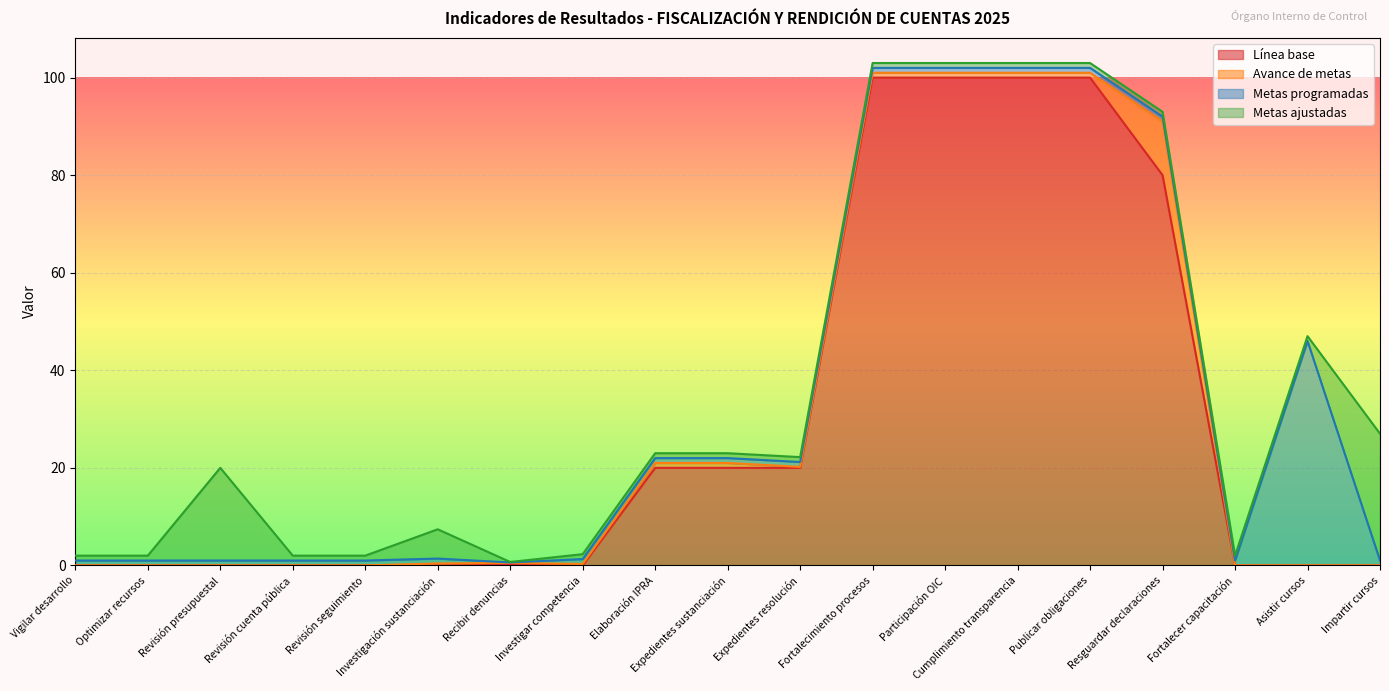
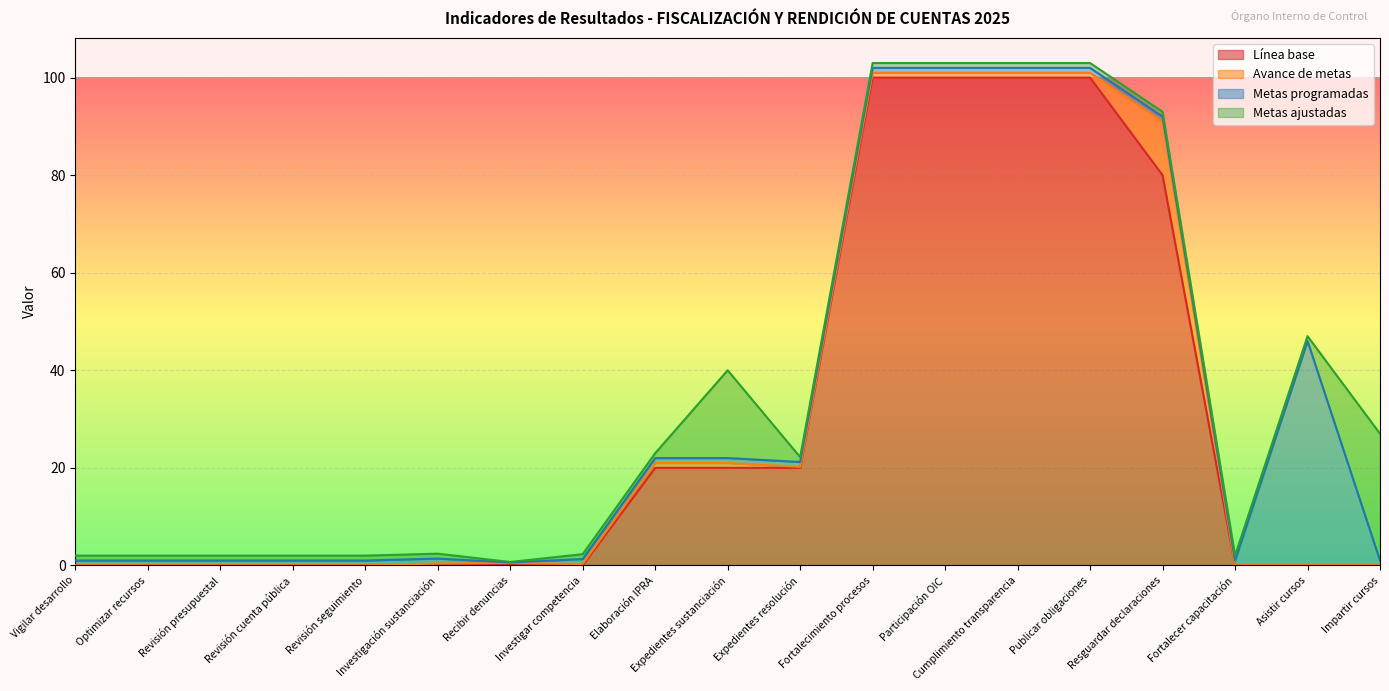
  {
    "Línea base": {
      "Elaboración IPRA": 20,
      "Expedientes sustanciación": 20,
      "Fortalecimiento procesos": 100,
      "Participación OIC": 100,
      "Cumplimiento transparencia": 100,
      "Publicar obligaciones": 100,
      "Resguardar declaraciones": 80
    },
    "Avance de metas": {
      "Elaboración IPRA": 1,
      "Expedientes sustanciación": 1,
      "Fortalecimiento procesos": 1,
      "Participación OIC": 1,
      "Cumplimiento transparencia": 1,
      "Publicar obligaciones": 1,
      "Resguardar declaraciones": 11
    },
    "Metas programadas": {
      "Vigilar desarrollo": 1,
      "Optimizar recursos": 1,
      "Revisión presupuestal": 1,
      "Revisión cuenta pública": 1,
      "Revisión seguimiento": 1,
      "Investigación sustanciación": 1,
      "Investigar competencia": 1,
      "Elaboración IPRA": 1,
      "Expedientes sustanciación": 1,
      "Expedientes resolución": 1,
      "Fortalecimiento procesos": 1,
      "Participación OIC": 1,
      "Cumplimiento transparencia": 1,
      "Publicar obligaciones": 1,
      "Resguardar declaraciones": 1,
      "Fortalecer capacitación": 1,
      "Asistir cursos": 46,
      "Impartir cursos": 1
    },
    "Metas ajustadas": {
      "Vigilar desarrollo": 1,
      "Optimizar recursos": 1,
-     "Revisión presupuestal": 19,
+     "Revisión presupuestal": 1,
      "Revisión cuenta pública": 1,
      "Revisión seguimiento": 1,
-     "Investigación sustanciación": 6,
+     "Investigación sustanciación": 1,
      "Investigar competencia": 1,
      "Elaboración IPRA": 1,
-     "Expedientes sustanciación": 1,
+     "Expedientes sustanciación": 18,
      "Expedientes resolución": 1,
      "Fortalecimiento procesos": 1,
      "Participación OIC": 1,
      "Cumplimiento transparencia": 1,
      "Publicar obligaciones": 1,
      "Resguardar declaraciones": 1,
      "Fortalecer capacitación": 1,
      "Asistir cursos": 1,
      "Impartir cursos": 26
    }
  }
